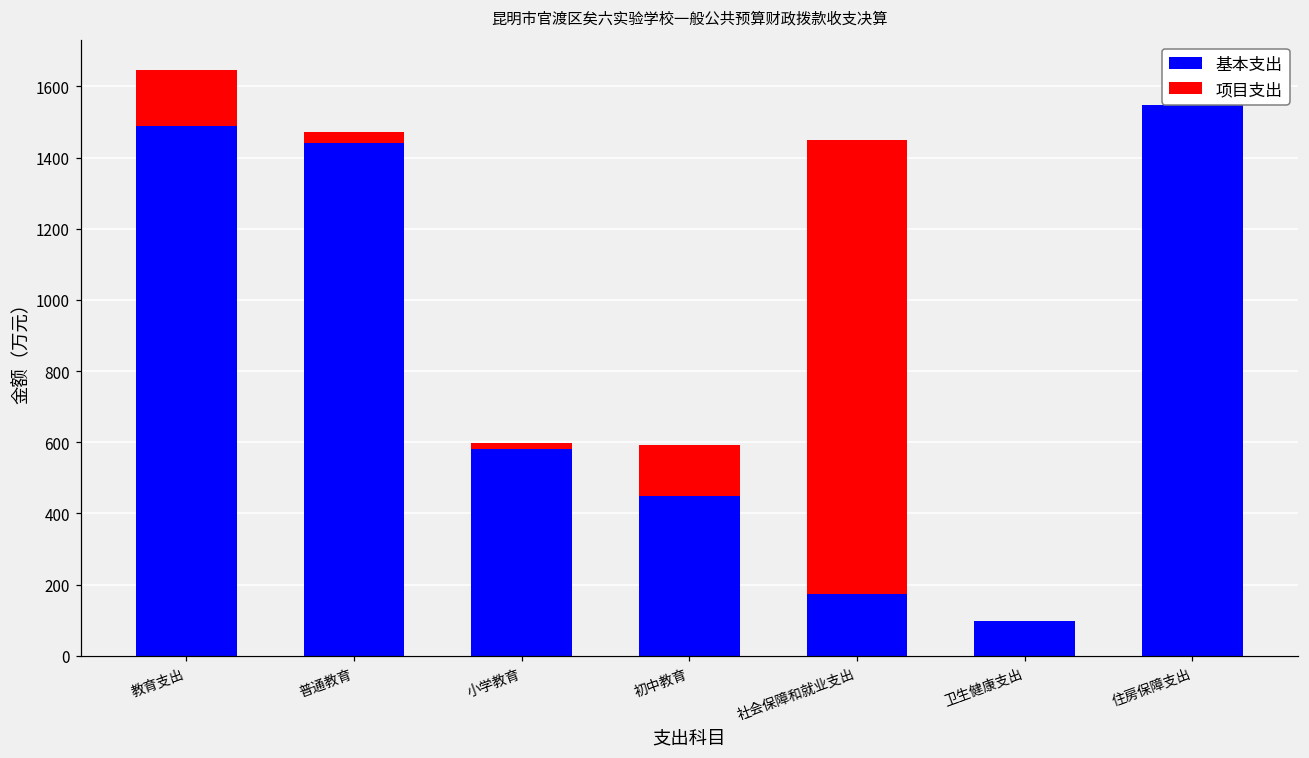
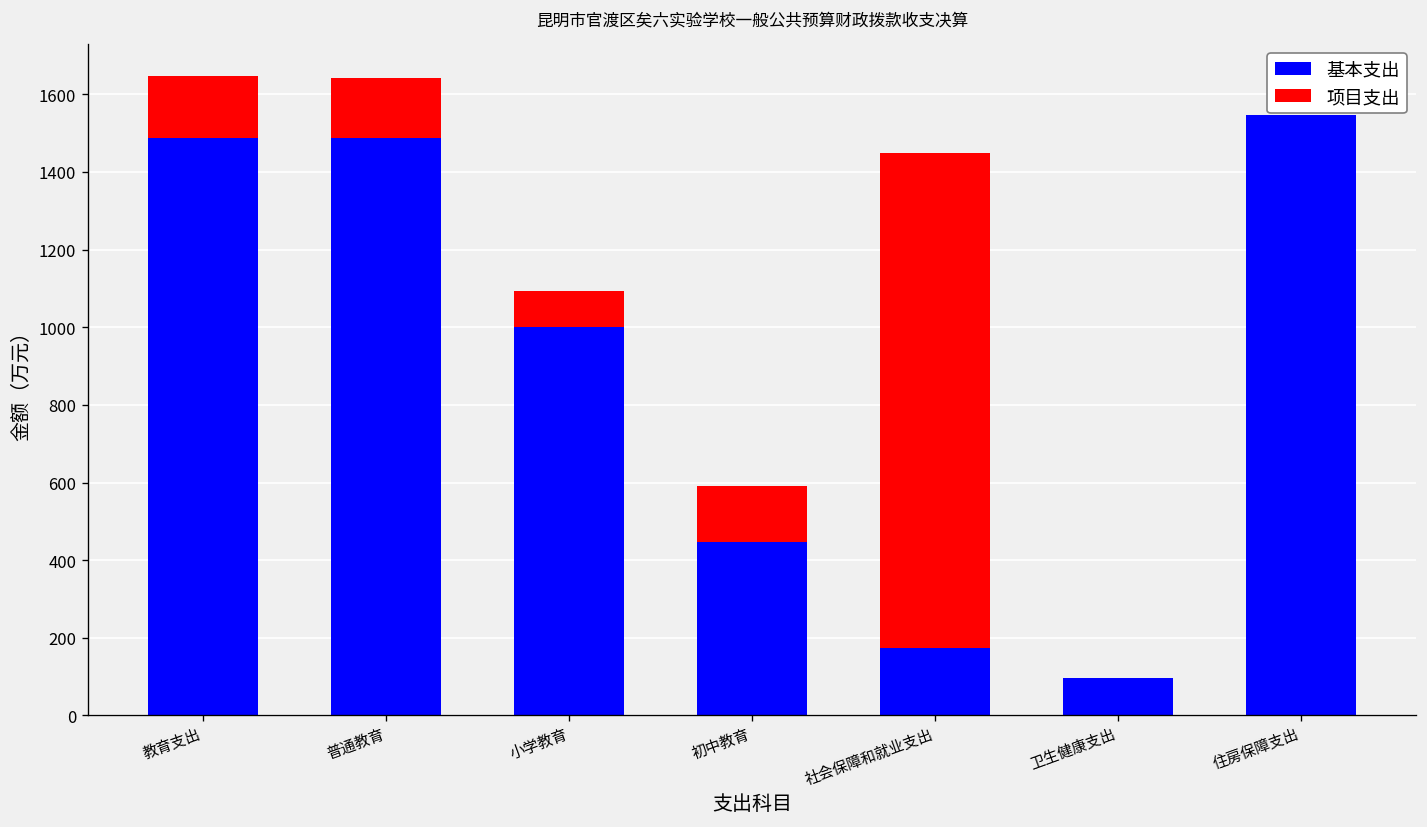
  {
    "基本支出": {
      "教育支出": 1490,
-     "普通教育": 1440,
-     "小学教育": 580,
+     "普通教育": 1490,
+     "小学教育": 1000,
      "初中教育": 450,
      "社会保障和就业支出": 170,
      "卫生健康支出": 100
    },
    "项目支出": {
      "教育支出": 160,
-     "普通教育": 30,
-     "小学教育": 20,
+     "普通教育": 150,
+     "小学教育": 90,
      "初中教育": 140,
      "社会保障和就业支出": 1280,
      "卫生健康支出": 0
    }
  }
